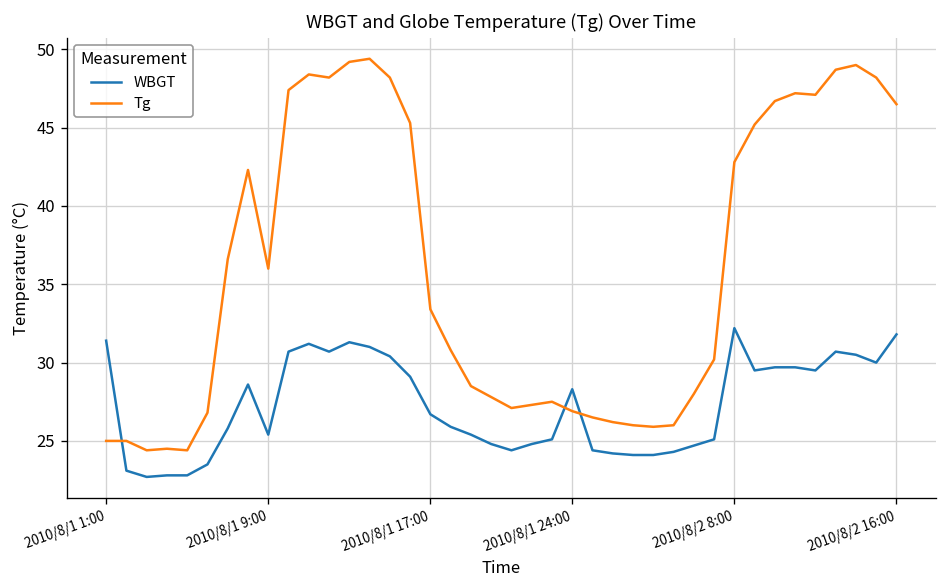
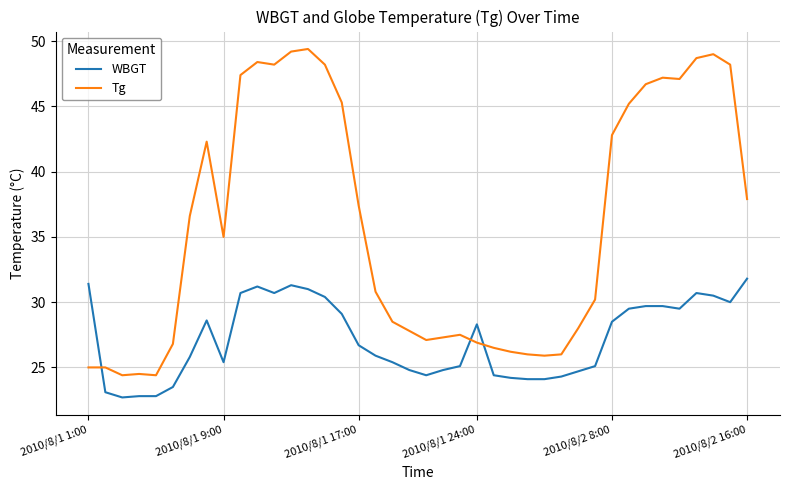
  {
    "WBGT": {
      "2010/8/1 1:00": 31.4,
      "2010/8/1 9:00": 25.4,
      "2010/8/1 17:00": 26.7,
      "2010/8/1 24:00": 28.3,
-     "2010/8/2 8:00": 32.2,
+     "2010/8/2 8:00": 28.5,
      "2010/8/2 16:00": 31.8
    },
    "Tg": {
      "2010/8/1 1:00": 25.0,
-     "2010/8/1 9:00": 36,
-     "2010/8/1 17:00": 33.4,
+     "2010/8/1 9:00": 35,
+     "2010/8/1 17:00": 37.4,
      "2010/8/1 24:00": 26.9,
      "2010/8/2 8:00": 42.8,
-     "2010/8/2 16:00": 46.5
+     "2010/8/2 16:00": 37.9
    }
  }
